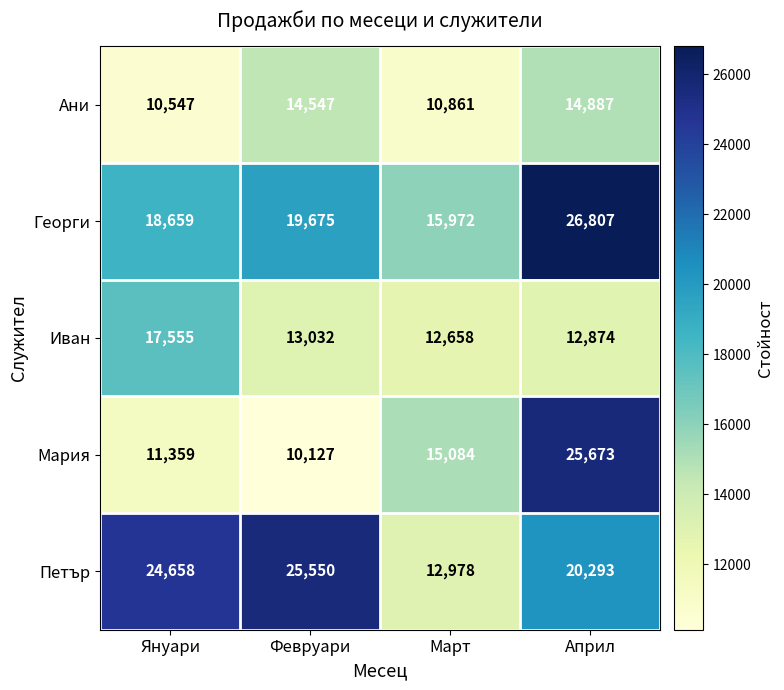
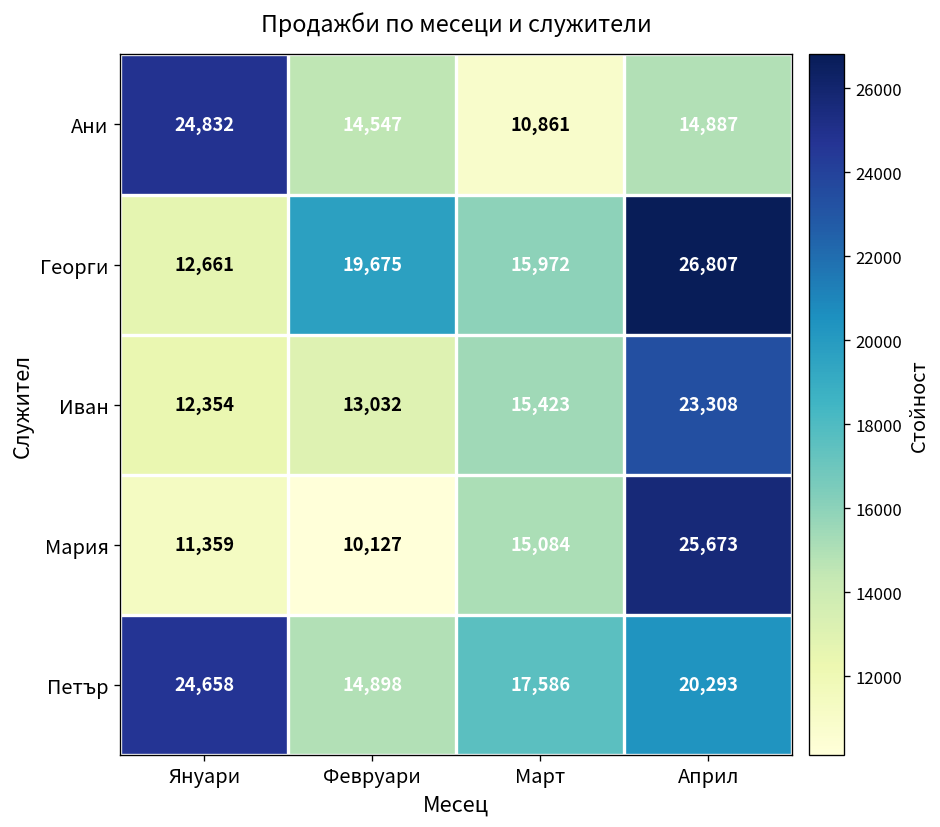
  {
    "Ани": {
-     "Януари": "10,547",
+     "Януари": "24,832",
      "Февруари": "14,547",
      "Март": "10,861",
      "Април": "14,887"
    },
    "Георги": {
-     "Януари": "18,659",
+     "Януари": "12,661",
      "Февруари": "19,675",
      "Март": "15,972",
      "Април": "26,807"
    },
    "Иван": {
-     "Януари": "17,555",
+     "Януари": "12,354",
      "Февруари": "13,032",
-     "Март": "12,658",
-     "Април": "12,874"
+     "Март": "15,423",
+     "Април": "23,308"
    },
    "Мария": {
      "Януари": "11,359",
      "Февруари": "10,127",
      "Март": "15,084",
      "Април": "25,673"
    },
    "Петър": {
      "Януари": "24,658",
-     "Февруари": "25,550",
-     "Март": "12,978",
+     "Февруари": "14,898",
+     "Март": "17,586",
      "Април": "20,293"
    }
  }
